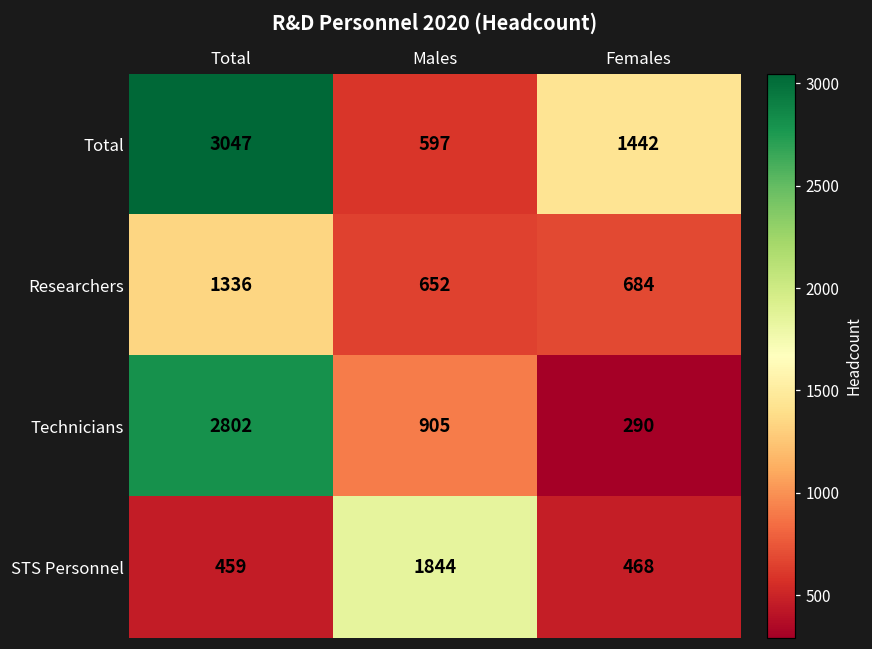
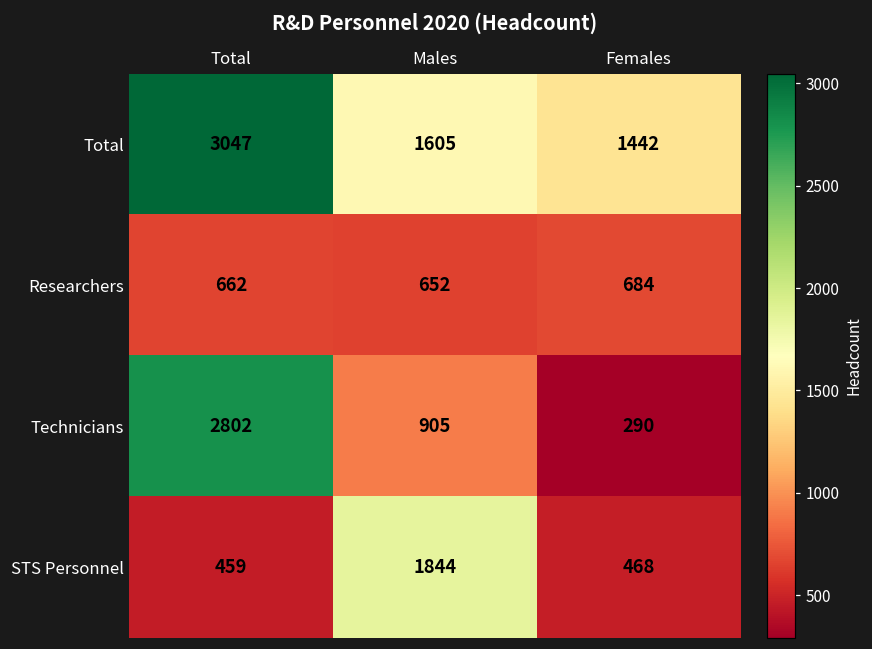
  {
    "Total": {
      "Total": 3047,
-     "Males": 597,
+     "Males": 1605,
      "Females": 1442
    },
    "Researchers": {
-     "Total": 1336,
+     "Total": 662,
      "Males": 652,
      "Females": 684
    },
    "Technicians": {
      "Total": 2802,
      "Males": 905,
      "Females": 290
    },
    "STS Personnel": {
      "Total": 459,
      "Males": 1844,
      "Females": 468
    }
  }
